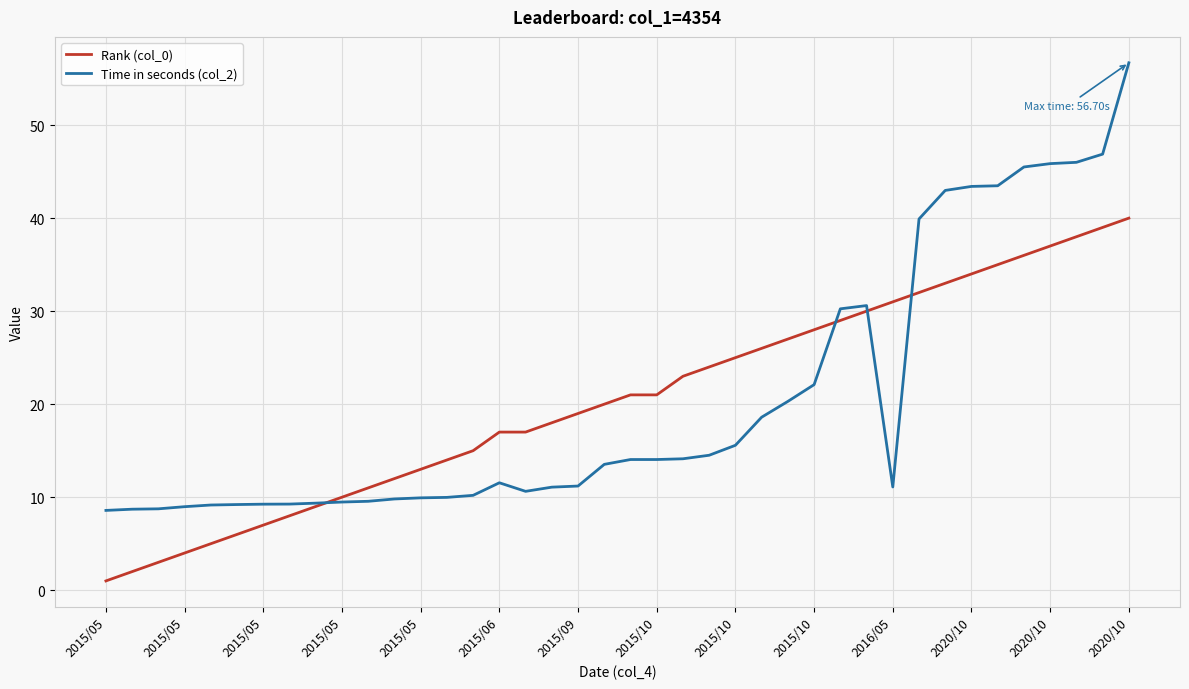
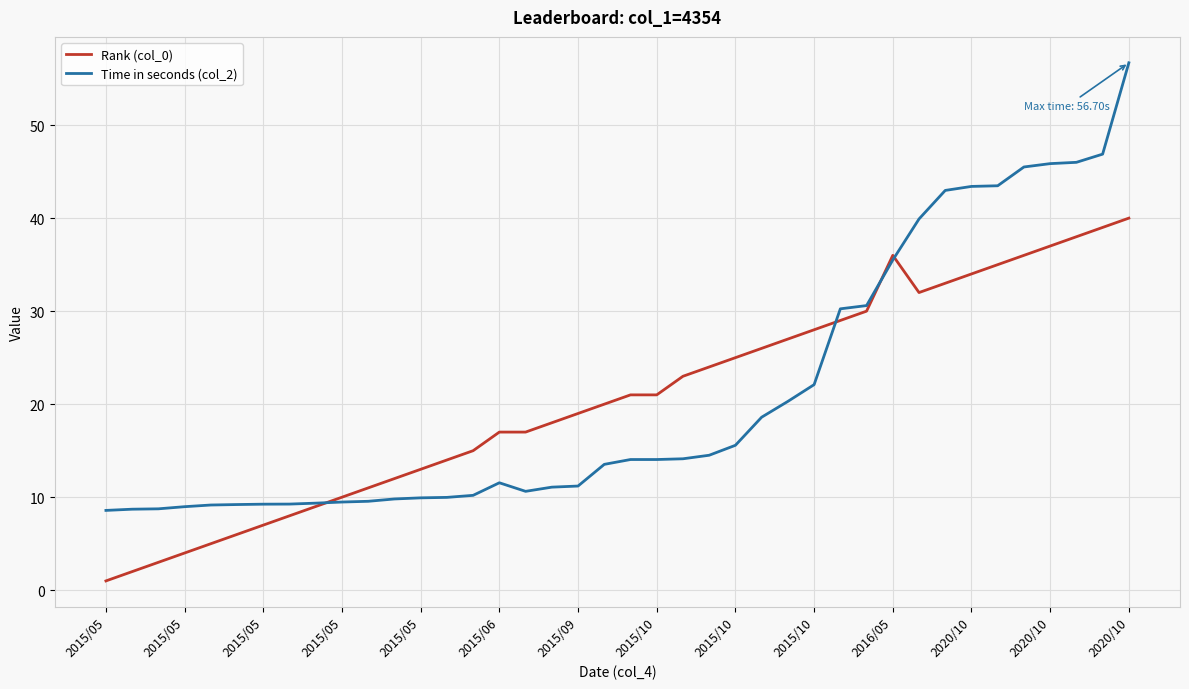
  {
    "Rank (col_0)": {
      "2015/06": 17,
      "2015/09": 19,
-     "2016/05": 31
+     "2016/05": 36
    },
    "Time in seconds (col_2)": {
      "2015/06": 12,
      "2015/09": 11,
-     "2016/05": 11
+     "2016/05": 36
    }
  }
